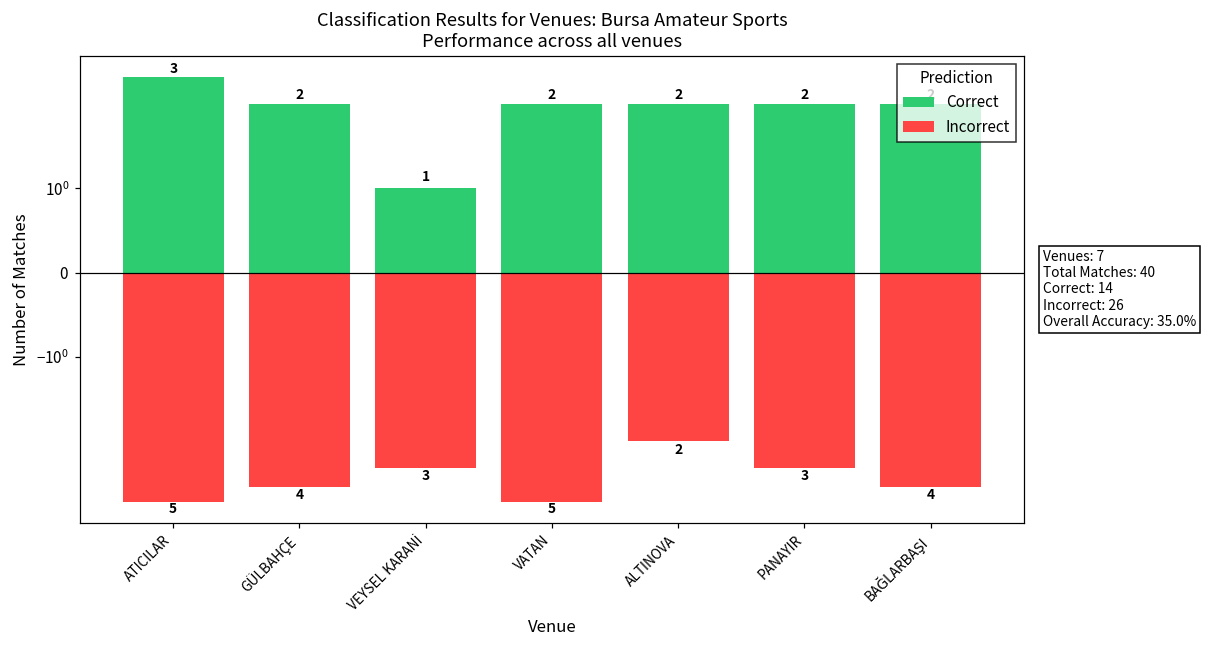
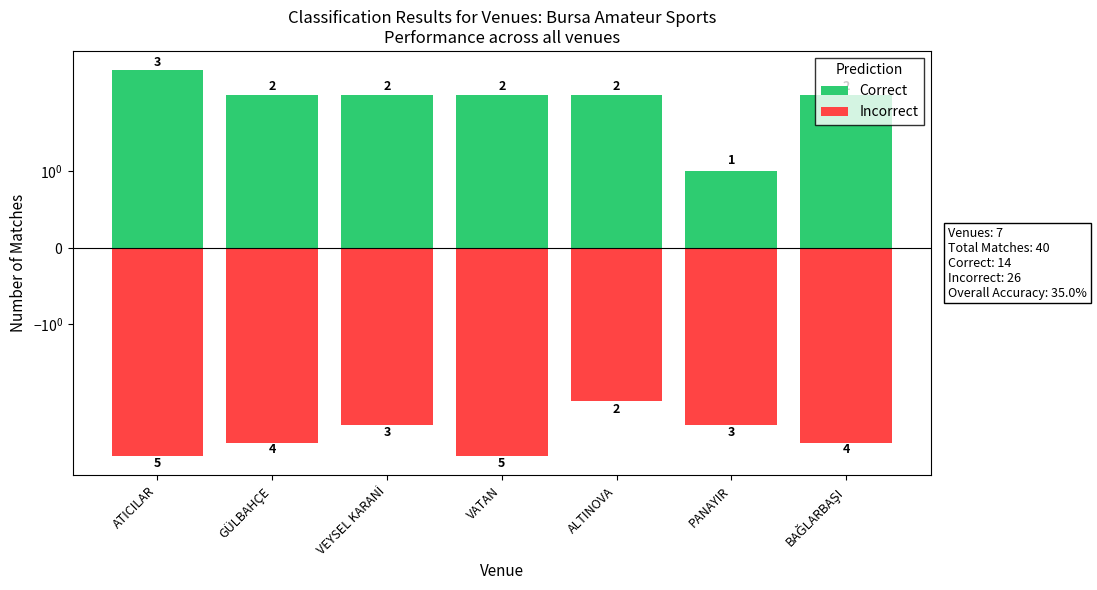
  {
    "Correct": {
      "ATICILAR": 3,
      "GÜLBAHÇE": 2,
-     "VEYSEL KARANİ": 1,
+     "VEYSEL KARANİ": 2,
      "VATAN": 2,
      "ALTINOVA": 2,
-     "PANAYIR": 2
+     "PANAYIR": 1
    }
  }
